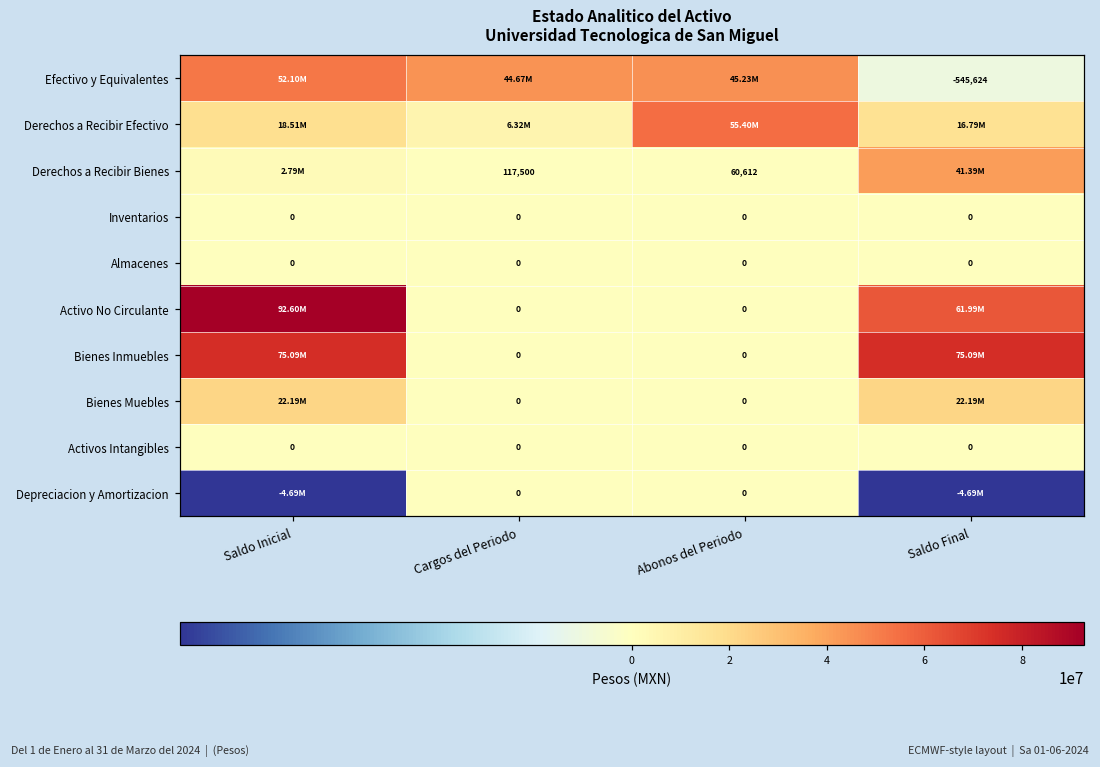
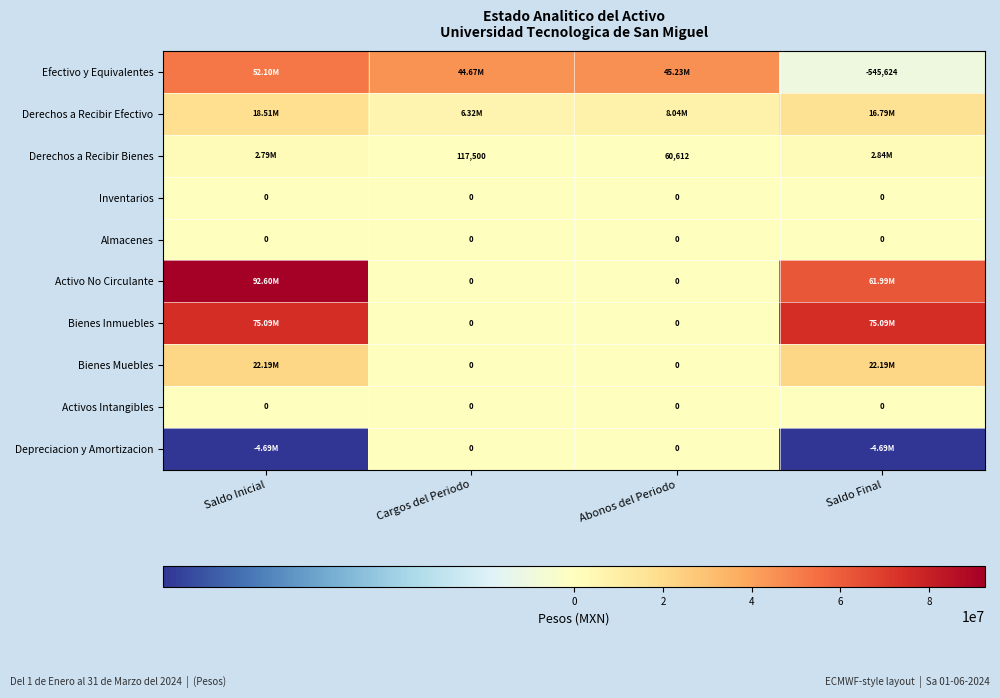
  {
    "Efectivo y Equivalentes": {
      "Saldo Inicial": "52.10M",
      "Cargos del Periodo": "44.67M",
      "Abonos del Periodo": "45.23M",
      "Saldo Final": "-545,624"
    },
    "Derechos a Recibir Efectivo": {
      "Saldo Inicial": "18.51M",
      "Cargos del Periodo": "6.32M",
-     "Abonos del Periodo": "55.40M",
+     "Abonos del Periodo": "8.04M",
      "Saldo Final": "16.79M"
    },
    "Derechos a Recibir Bienes": {
      "Saldo Inicial": "2.79M",
      "Cargos del Periodo": "117,500",
      "Abonos del Periodo": "60,612",
-     "Saldo Final": "41.39M"
+     "Saldo Final": "2.84M"
    },
    "Inventarios": {
      "Saldo Inicial": "0",
      "Cargos del Periodo": "0",
      "Abonos del Periodo": "0",
      "Saldo Final": "0"
    },
    "Almacenes": {
      "Saldo Inicial": "0",
      "Cargos del Periodo": "0",
      "Abonos del Periodo": "0",
      "Saldo Final": "0"
    },
    "Activo No Circulante": {
      "Saldo Inicial": "92.60M",
      "Cargos del Periodo": "0",
      "Abonos del Periodo": "0",
      "Saldo Final": "61.99M"
    },
    "Bienes Inmuebles": {
      "Saldo Inicial": "75.09M",
      "Cargos del Periodo": "0",
      "Abonos del Periodo": "0",
      "Saldo Final": "75.09M"
    },
    "Bienes Muebles": {
      "Saldo Inicial": "22.19M",
      "Cargos del Periodo": "0",
      "Abonos del Periodo": "0",
      "Saldo Final": "22.19M"
    },
    "Activos Intangibles": {
      "Saldo Inicial": "0",
      "Cargos del Periodo": "0",
      "Abonos del Periodo": "0",
      "Saldo Final": "0"
    },
    "Depreciacion y Amortizacion": {
      "Saldo Inicial": "-4.69M",
      "Cargos del Periodo": "0",
      "Abonos del Periodo": "0",
      "Saldo Final": "-4.69M"
    }
  }
